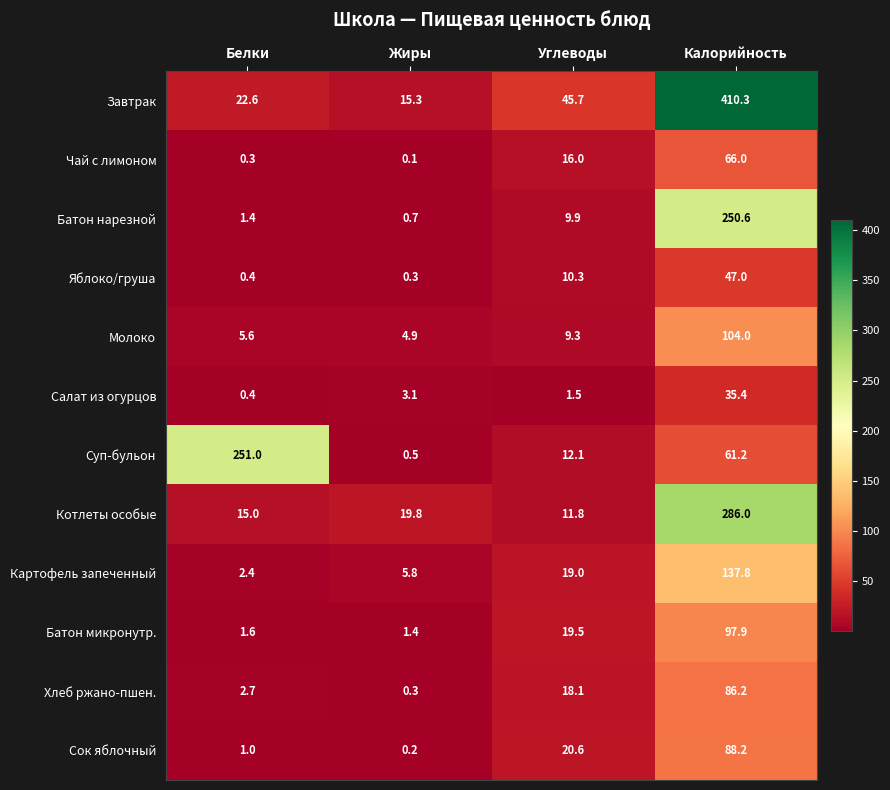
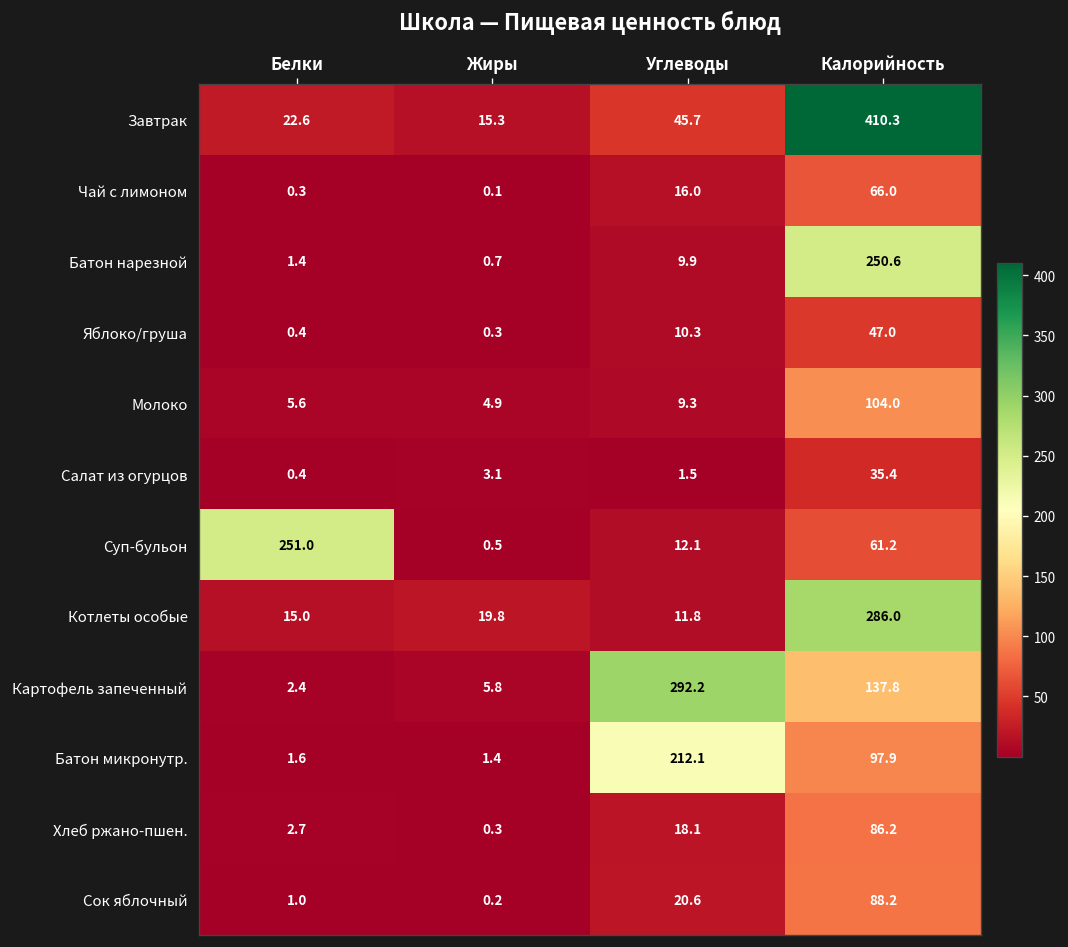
  {
    "Завтрак": {
      "Белки": 22.6,
      "Жиры": 15.3,
      "Углеводы": 45.7,
      "Калорийность": 410.3
    },
    "Чай с лимоном": {
      "Белки": 0.3,
      "Жиры": 0.1,
      "Углеводы": 16.0,
      "Калорийность": 66.0
    },
    "Батон нарезной": {
      "Белки": 1.4,
      "Жиры": 0.7,
      "Углеводы": 9.9,
      "Калорийность": 250.6
    },
    "Яблоко/груша": {
      "Белки": 0.4,
      "Жиры": 0.3,
      "Углеводы": 10.3,
      "Калорийность": 47.0
    },
    "Молоко": {
      "Белки": 5.6,
      "Жиры": 4.9,
      "Углеводы": 9.3,
      "Калорийность": 104.0
    },
    "Салат из огурцов": {
      "Белки": 0.4,
      "Жиры": 3.1,
      "Углеводы": 1.5,
      "Калорийность": 35.4
    },
    "Суп-бульон": {
      "Белки": 251.0,
      "Жиры": 0.5,
      "Углеводы": 12.1,
      "Калорийность": 61.2
    },
    "Котлеты особые": {
      "Белки": 15.0,
      "Жиры": 19.8,
      "Углеводы": 11.8,
      "Калорийность": 286.0
    },
    "Картофель запеченный": {
      "Белки": 2.4,
      "Жиры": 5.8,
-     "Углеводы": 19.0,
+     "Углеводы": 292.2,
      "Калорийность": 137.8
    },
    "Батон микронутр.": {
      "Белки": 1.6,
      "Жиры": 1.4,
-     "Углеводы": 19.5,
+     "Углеводы": 212.1,
      "Калорийность": 97.9
    },
    "Хлеб ржано-пшен.": {
      "Белки": 2.7,
      "Жиры": 0.3,
      "Углеводы": 18.1,
      "Калорийность": 86.2
    },
    "Сок яблочный": {
      "Белки": 1.0,
      "Жиры": 0.2,
      "Углеводы": 20.6,
      "Калорийность": 88.2
    }
  }
